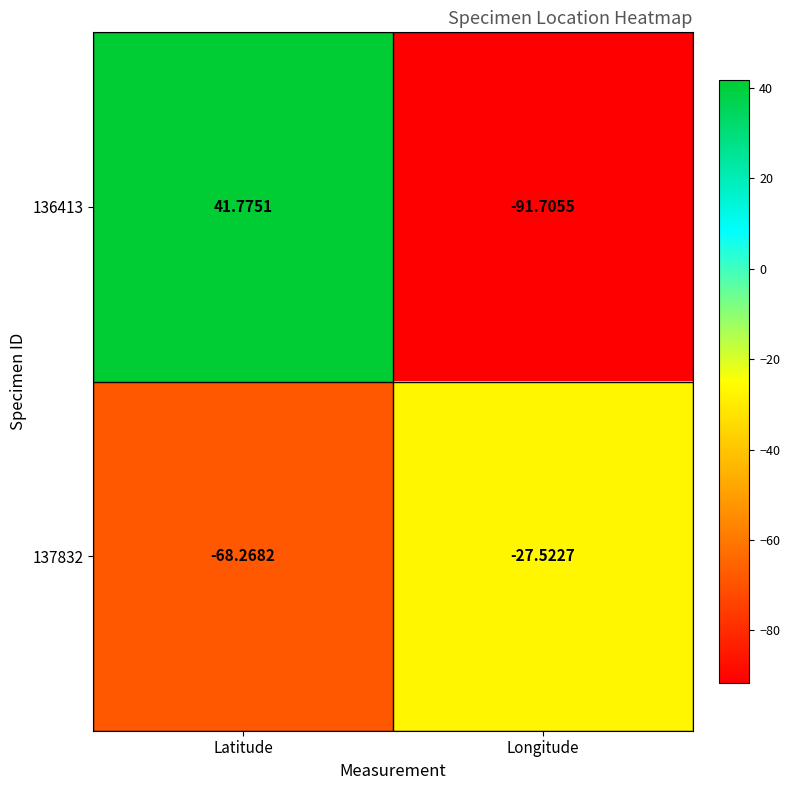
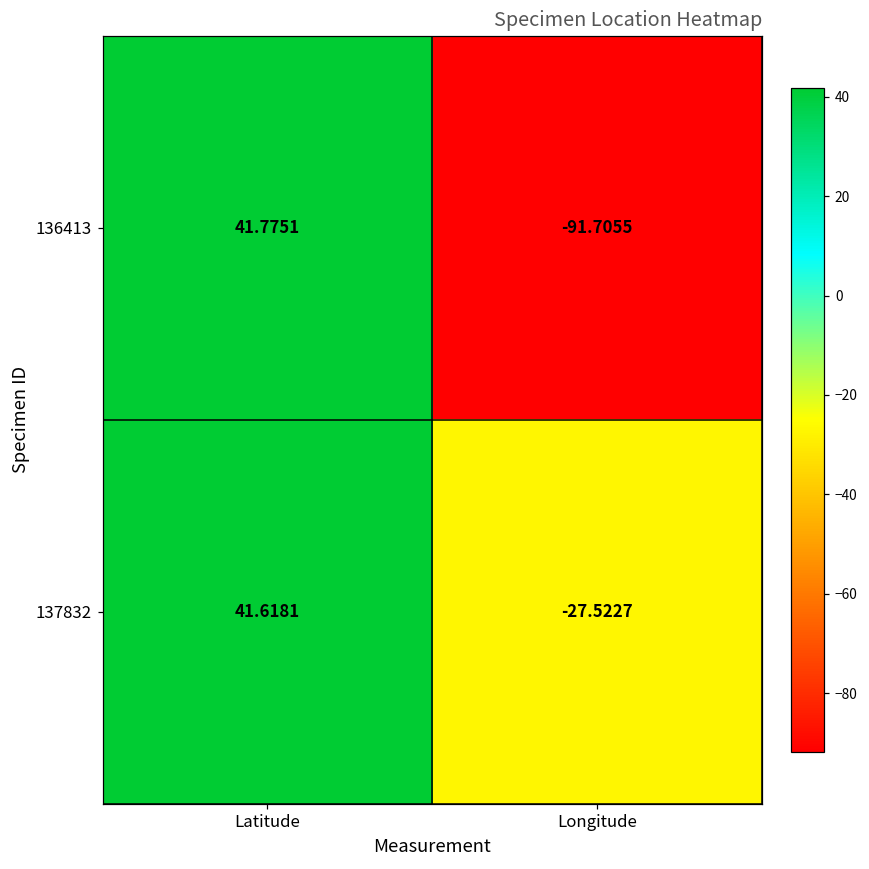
  {
    "136413": {
      "Latitude": 41.7751,
      "Longitude": -91.7055
    },
    "137832": {
-     "Latitude": -68.2682,
+     "Latitude": 41.6181,
      "Longitude": -27.5227
    }
  }
